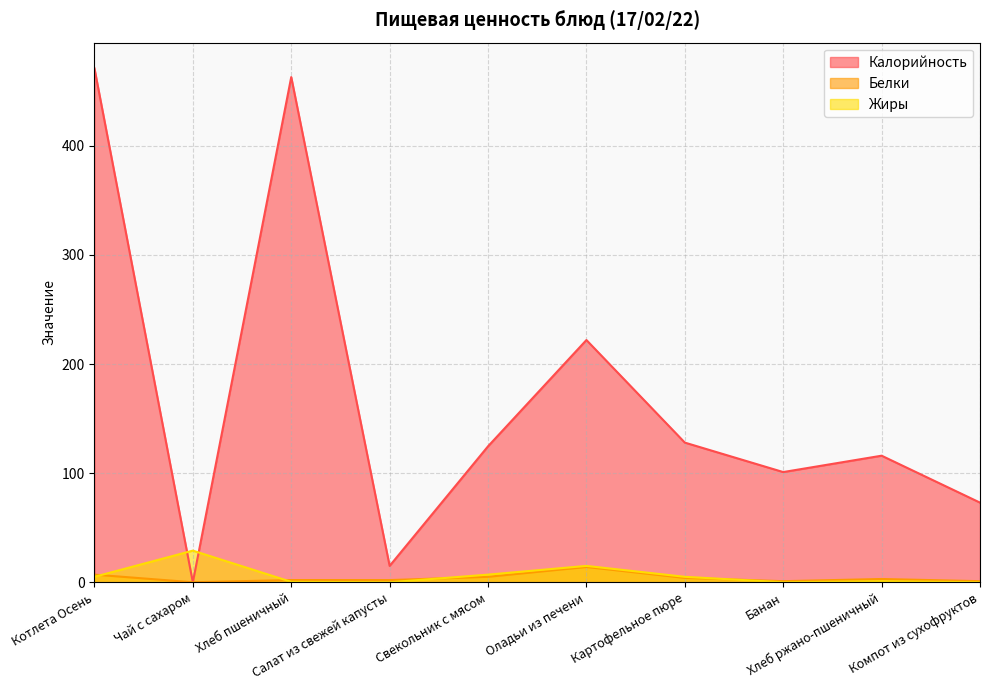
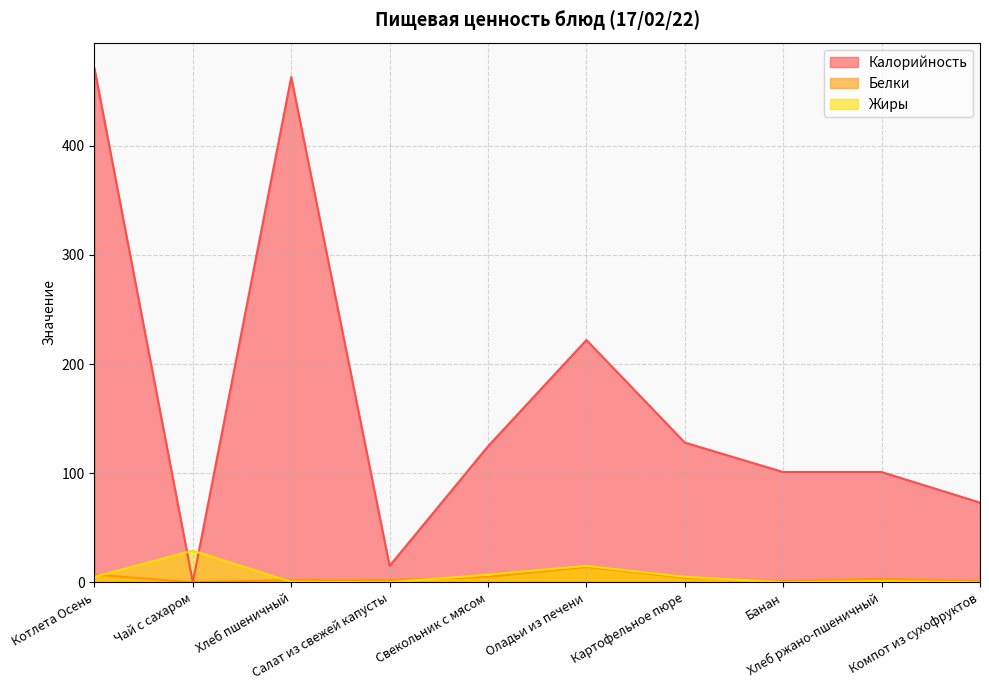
  {
    "Калорийность": {
      "Котлета Осень": 471,
      "Хлеб пшеничный": 463,
      "Салат из свежей капусты": 15,
      "Свекольник с мясом": 125,
      "Оладьи из печени": 222,
      "Картофельное пюре": 128,
      "Банан": 101,
-     "Хлеб ржано-пшеничный": 116,
+     "Хлеб ржано-пшеничный": 101,
      "Компот из сухофруктов": 73
    },
    "Жиры": {
      "Чай с сахаром": 29
    }
  }
